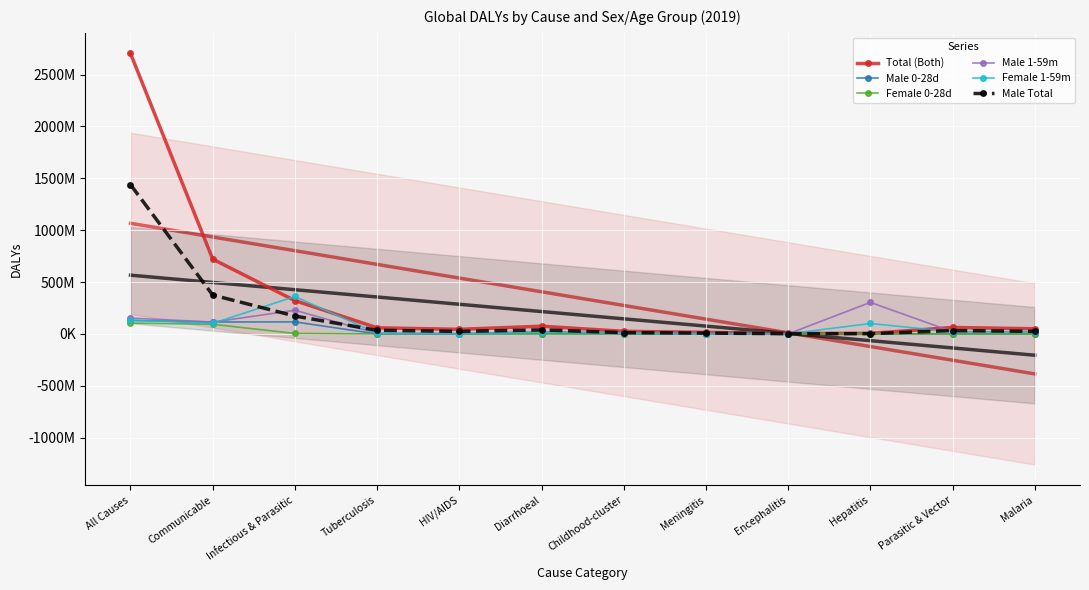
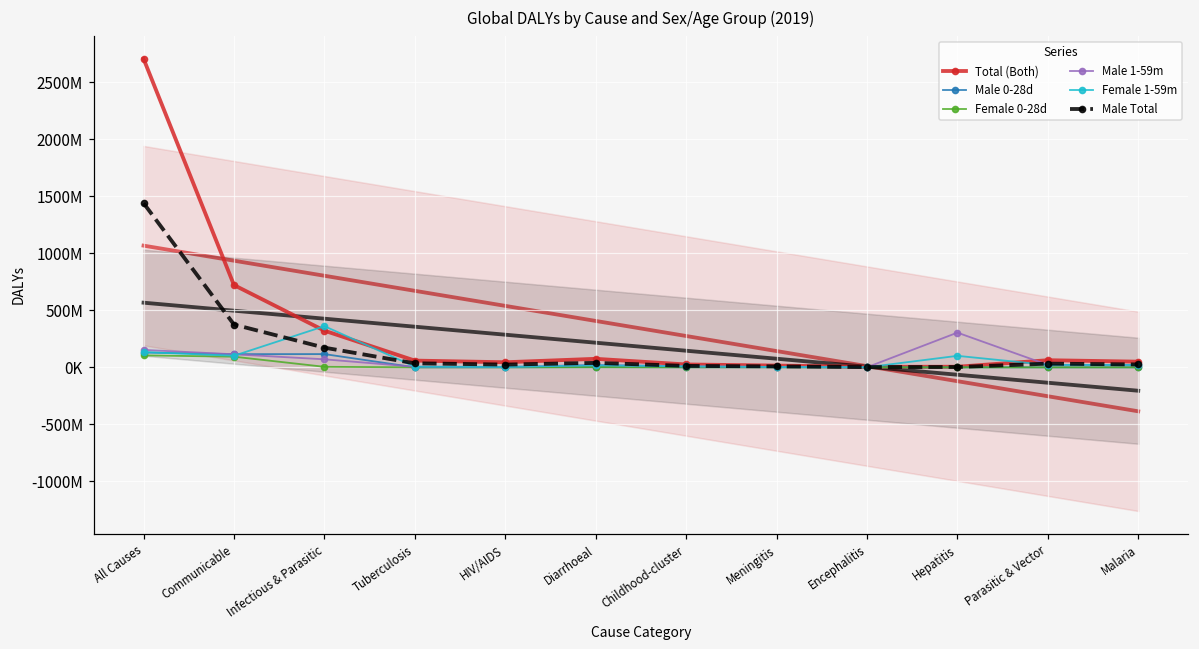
  {
    "Male 0-28d": {
      "Infectious & Parasitic": 120000000
    },
    "Female 0-28d": {
      "All Causes": 100000000,
      "Infectious & Parasitic": 0
    },
    "Male 1-59m": {
-     "Infectious & Parasitic": 230000000,
+     "Infectious & Parasitic": 70000000,
      "Hepatitis": 300000000
    },
    "Female 1-59m": {
      "Infectious & Parasitic": 360000000,
      "Hepatitis": 100000000
    }
  }
